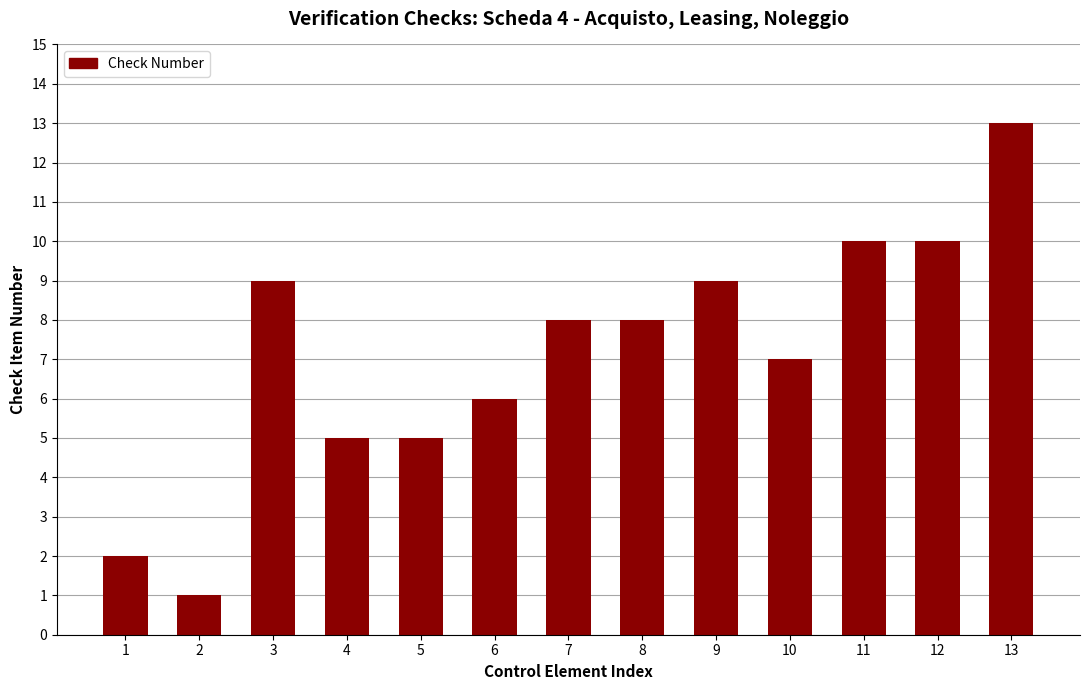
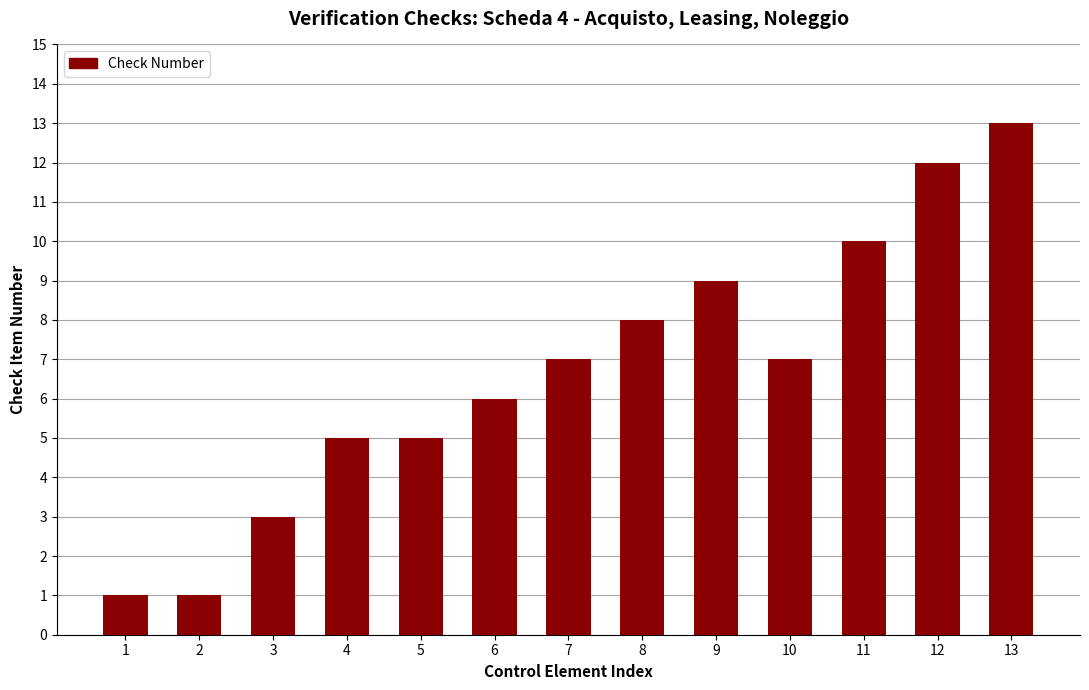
  {
-   "1": 2,
+   "1": 1,
    "2": 1,
-   "3": 9,
+   "3": 3,
    "4": 5,
    "5": 5,
    "6": 6,
-   "7": 8,
+   "7": 7,
    "8": 8,
    "9": 9,
    "10": 7,
    "11": 10,
-   "12": 10,
+   "12": 12,
    "13": 13
  }
